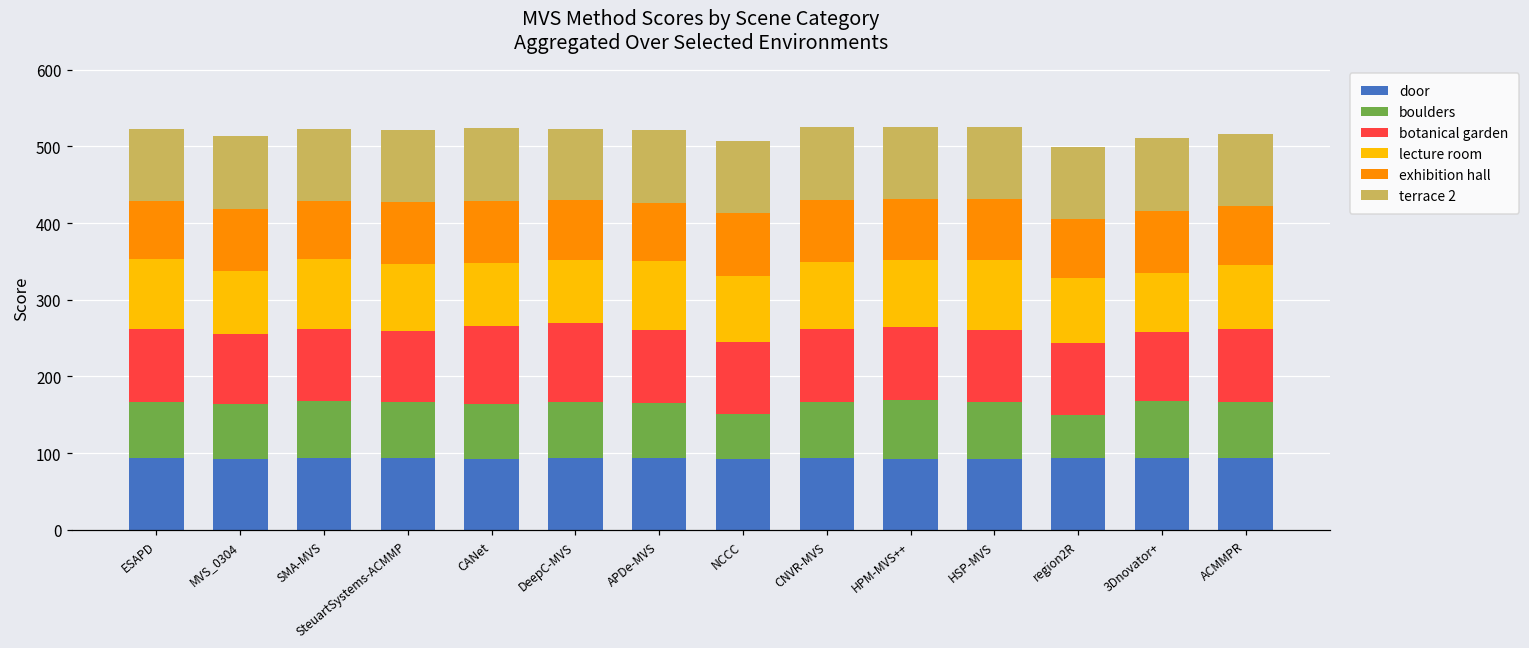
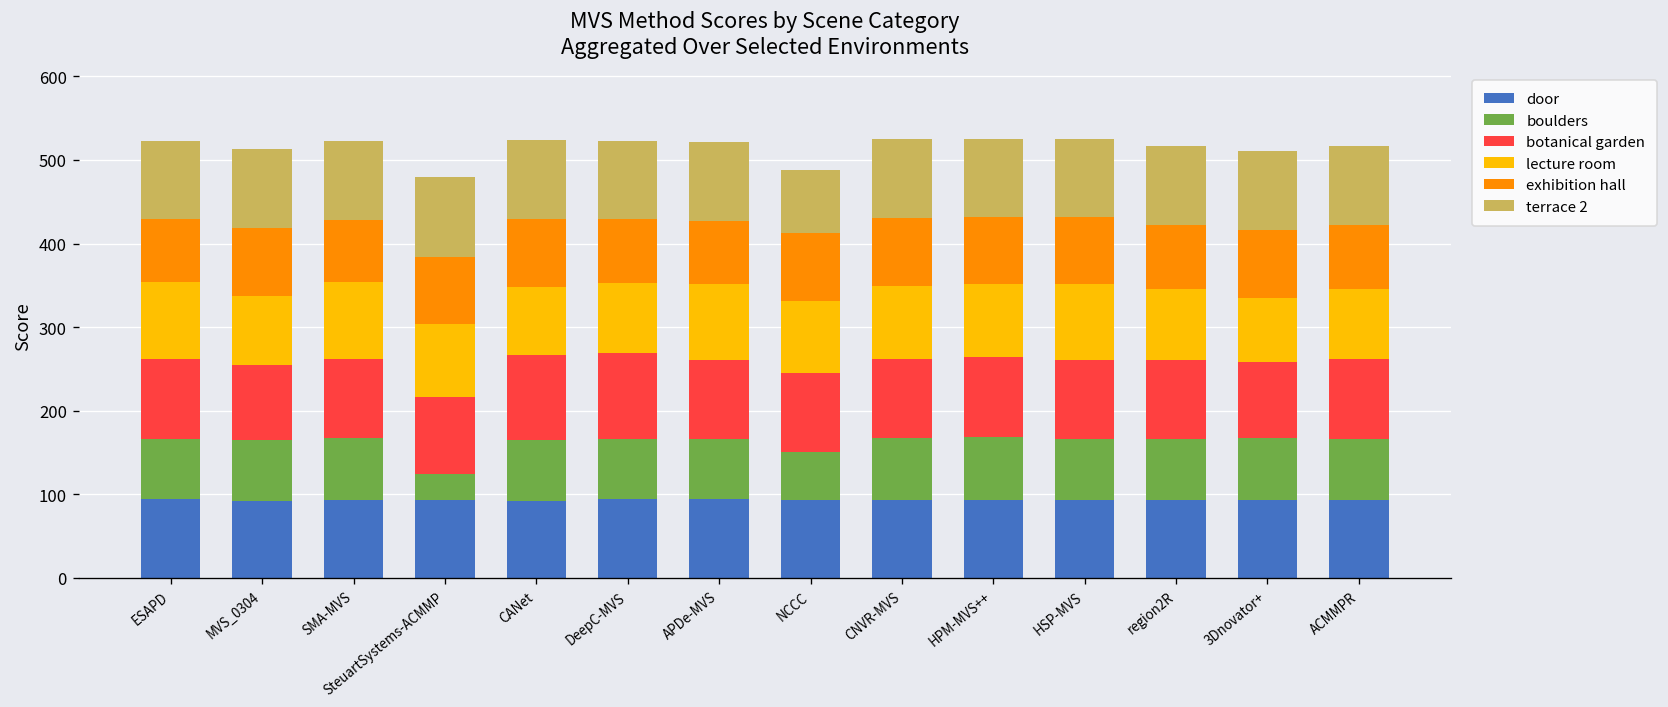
  {
    "door": {
      "ESAPD": 90,
      "MVS_0304": 90,
      "SMA-MVS": 90,
      "SteuartSystems-ACMMP": 90,
      "CANet": 90,
      "DeepC-MVS": 90,
      "APDe-MVS": 90,
      "NCCC": 90,
      "CNVR-MVS": 90,
      "HPM-MVS++": 90,
      "HSP-MVS": 90,
      "region2R": 90,
      "3Dnovator+": 90,
      "ACMMPR": 90
    },
    "boulders": {
      "ESAPD": 70,
      "MVS_0304": 70,
      "SMA-MVS": 70,
-     "SteuartSystems-ACMMP": 70,
+     "SteuartSystems-ACMMP": 30,
      "CANet": 70,
      "DeepC-MVS": 70,
      "APDe-MVS": 70,
      "NCCC": 60,
      "CNVR-MVS": 70,
      "HPM-MVS++": 80,
      "HSP-MVS": 70,
-     "region2R": 60,
+     "region2R": 70,
      "3Dnovator+": 70,
      "ACMMPR": 70
    },
    "botanical garden": {
      "ESAPD": 100,
      "MVS_0304": 90,
      "SMA-MVS": 90,
      "SteuartSystems-ACMMP": 90,
      "CANet": 100,
      "DeepC-MVS": 100,
      "APDe-MVS": 90,
      "NCCC": 90,
      "CNVR-MVS": 90,
      "HPM-MVS++": 100,
      "HSP-MVS": 90,
      "region2R": 90,
      "3Dnovator+": 90,
      "ACMMPR": 90
    },
    "terrace 2": {
      "ESAPD": 90,
      "MVS_0304": 90,
      "SMA-MVS": 90,
      "SteuartSystems-ACMMP": 90,
      "CANet": 90,
      "DeepC-MVS": 90,
      "APDe-MVS": 90,
-     "NCCC": 90,
+     "NCCC": 80,
      "CNVR-MVS": 90,
      "HPM-MVS++": 90,
      "HSP-MVS": 90,
      "region2R": 90,
      "3Dnovator+": 100,
      "ACMMPR": 90
    }
  }
